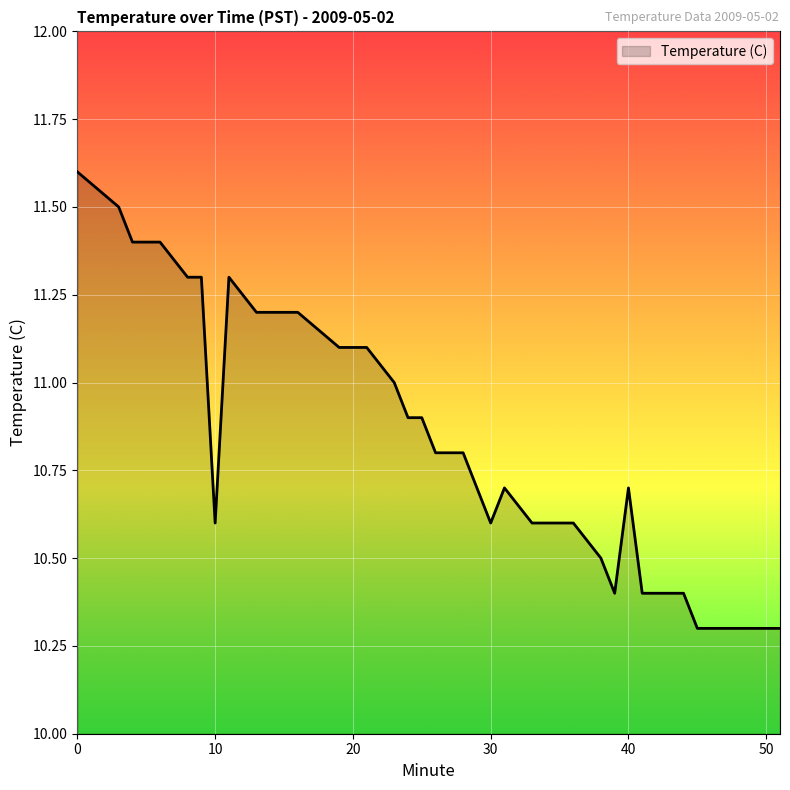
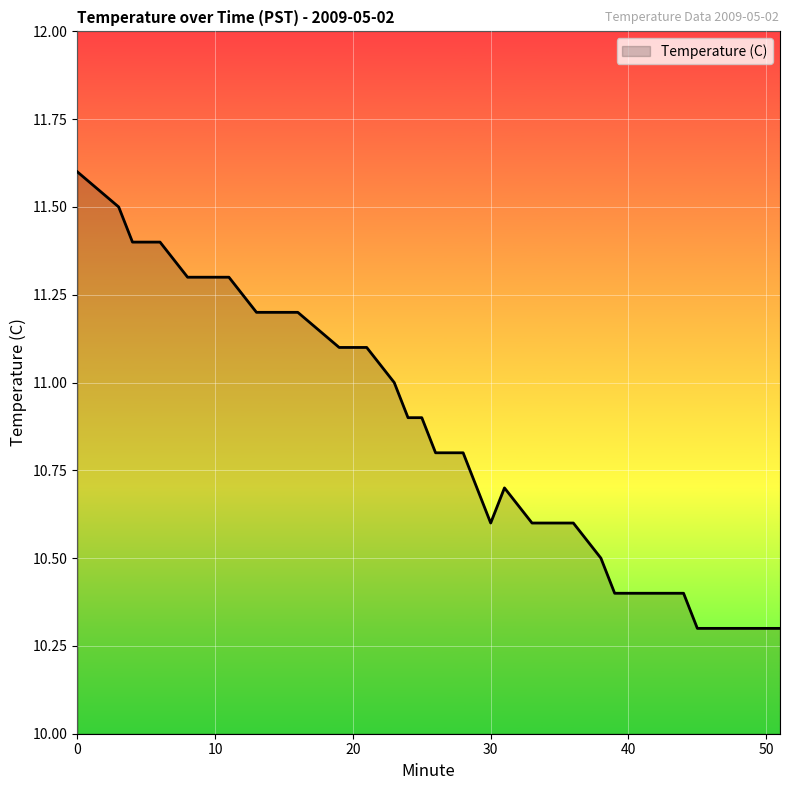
  {
    "0": 11.6,
-   "10": 10.6,
+   "10": 11.3,
    "30": 10.6,
-   "40": 10.7,
+   "40": 10.4,
    "50": 10.3
  }
